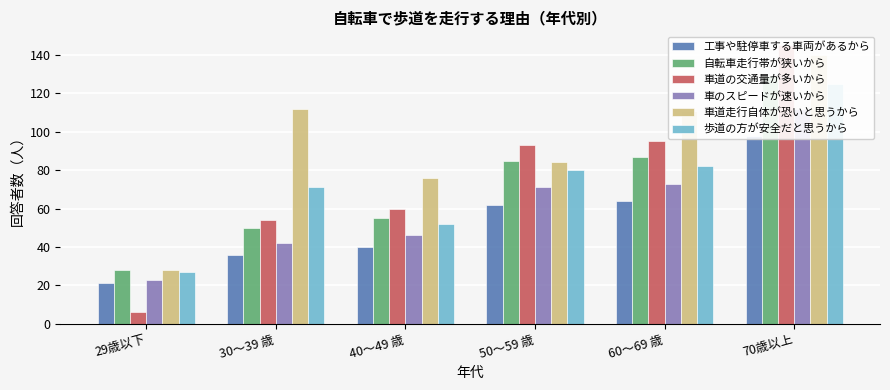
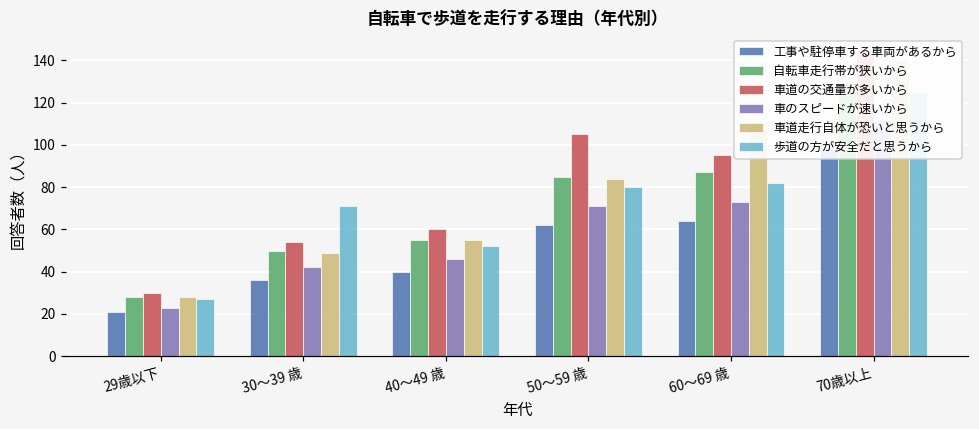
  {
    "自転車走行帯が狭いから": {
      "29歳以下": 28,
      "30～39 歳": 50,
      "40～49 歳": 55,
      "50～59 歳": 85,
      "60～69 歳": 87
    },
    "車道の交通量が多いから": {
-     "29歳以下": 6,
+     "29歳以下": 30,
      "30～39 歳": 54,
      "40～49 歳": 60,
-     "50～59 歳": 93,
+     "50～59 歳": 105,
      "60～69 歳": 95
    },
    "車道走行自体が恐いと思うから": {
      "29歳以下": 28,
-     "30～39 歳": 112,
-     "40～49 歳": 76,
+     "30～39 歳": 49,
+     "40～49 歳": 55,
      "50～59 歳": 84
    },
    "歩道の方が安全だと思うから": {
      "29歳以下": 27,
      "30～39 歳": 71,
      "40～49 歳": 52,
      "50～59 歳": 80,
      "60～69 歳": 82
    }
  }
